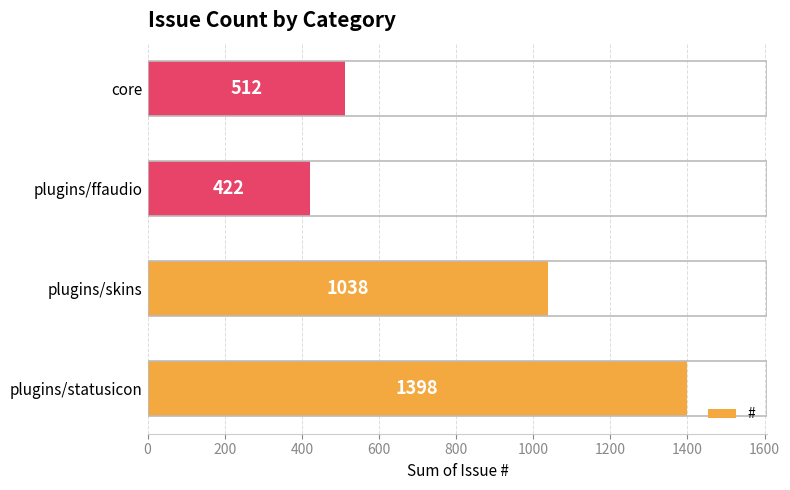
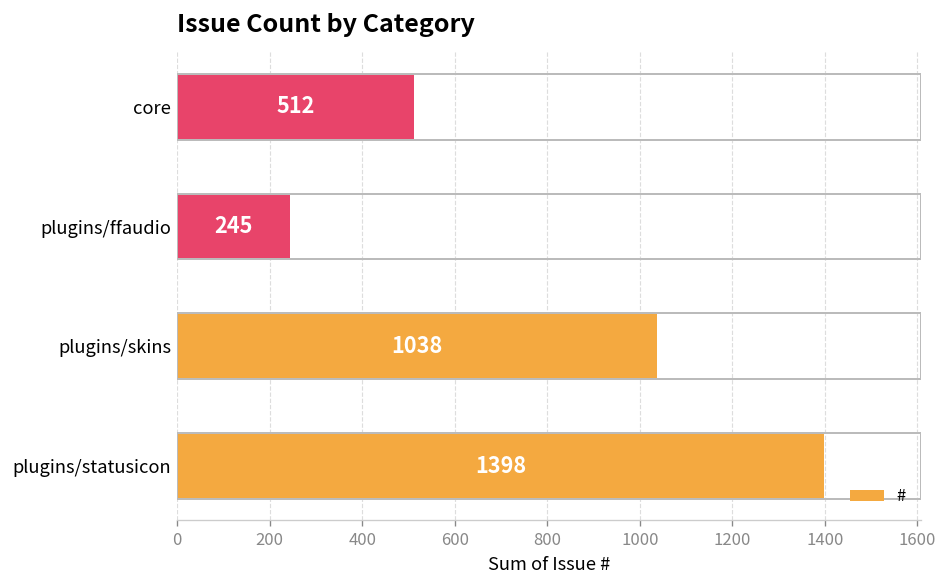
  {
    "core": 512,
-   "plugins/ffaudio": 422,
+   "plugins/ffaudio": 245,
    "plugins/skins": 1038,
    "plugins/statusicon": 1398
  }
